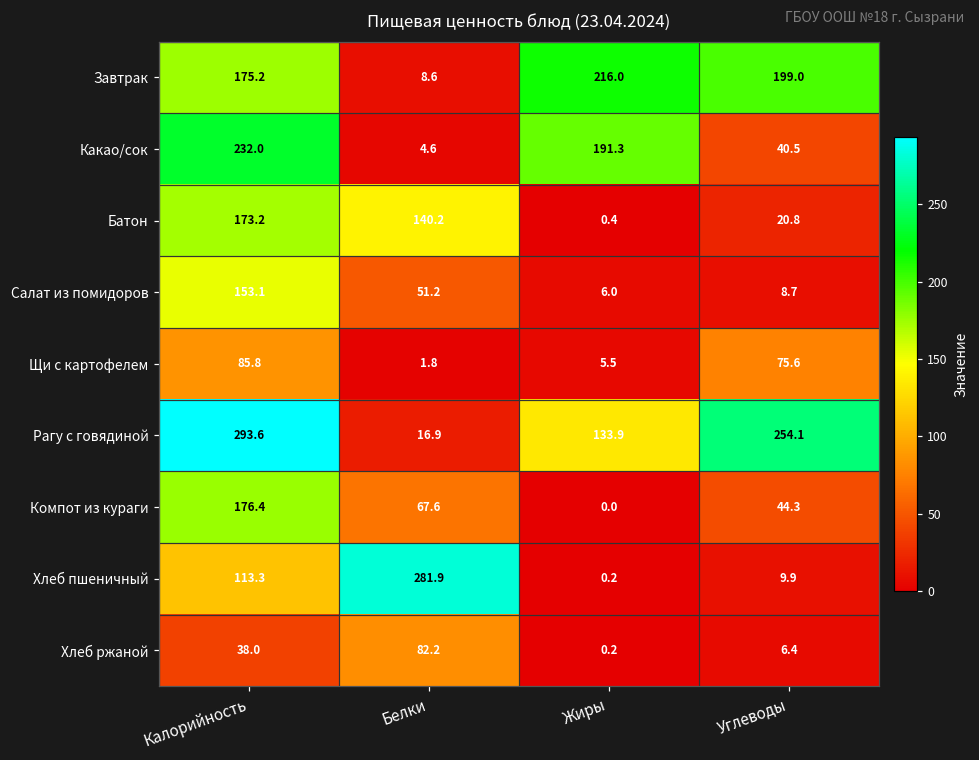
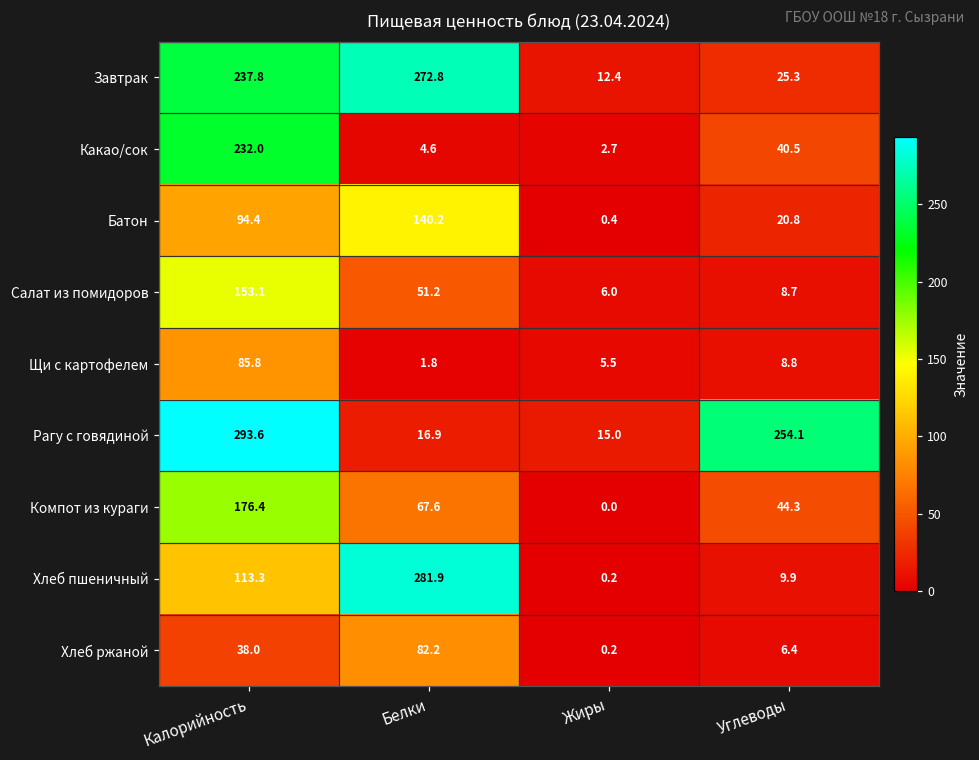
  {
    "Завтрак": {
-     "Калорийность": 175.2,
-     "Белки": 8.6,
-     "Жиры": 216.0,
-     "Углеводы": 199.0
+     "Калорийность": 237.8,
+     "Белки": 272.8,
+     "Жиры": 12.4,
+     "Углеводы": 25.3
    },
    "Какао/сок": {
      "Калорийность": 232.0,
      "Белки": 4.6,
-     "Жиры": 191.3,
+     "Жиры": 2.7,
      "Углеводы": 40.5
    },
    "Батон": {
-     "Калорийность": 173.2,
+     "Калорийность": 94.4,
      "Белки": 140.2,
      "Жиры": 0.4,
      "Углеводы": 20.8
    },
    "Салат из помидоров": {
      "Калорийность": 153.1,
      "Белки": 51.2,
      "Жиры": 6.0,
      "Углеводы": 8.7
    },
    "Щи с картофелем": {
      "Калорийность": 85.8,
      "Белки": 1.8,
      "Жиры": 5.5,
-     "Углеводы": 75.6
+     "Углеводы": 8.8
    },
    "Рагу с говядиной": {
      "Калорийность": 293.6,
      "Белки": 16.9,
-     "Жиры": 133.9,
+     "Жиры": 15.0,
      "Углеводы": 254.1
    },
    "Компот из кураги": {
      "Калорийность": 176.4,
      "Белки": 67.6,
      "Жиры": 0.0,
      "Углеводы": 44.3
    },
    "Хлеб пшеничный": {
      "Калорийность": 113.3,
      "Белки": 281.9,
      "Жиры": 0.2,
      "Углеводы": 9.9
    },
    "Хлеб ржаной": {
      "Калорийность": 38.0,
      "Белки": 82.2,
      "Жиры": 0.2,
      "Углеводы": 6.4
    }
  }
